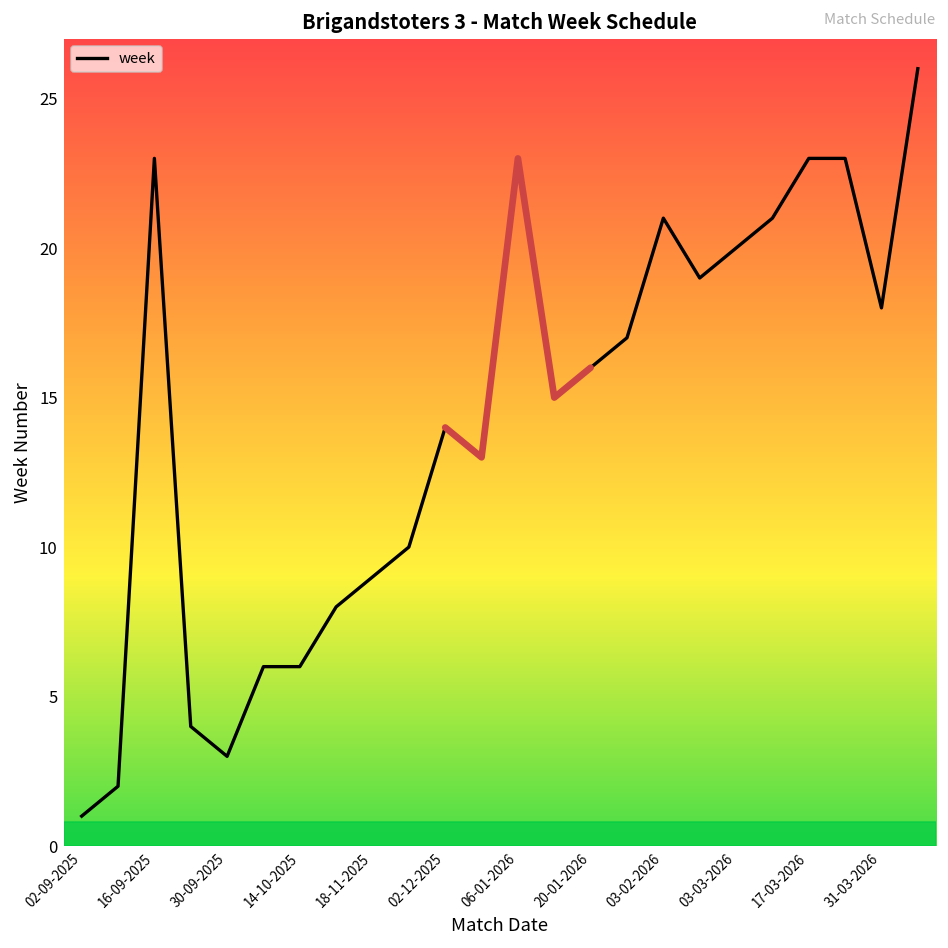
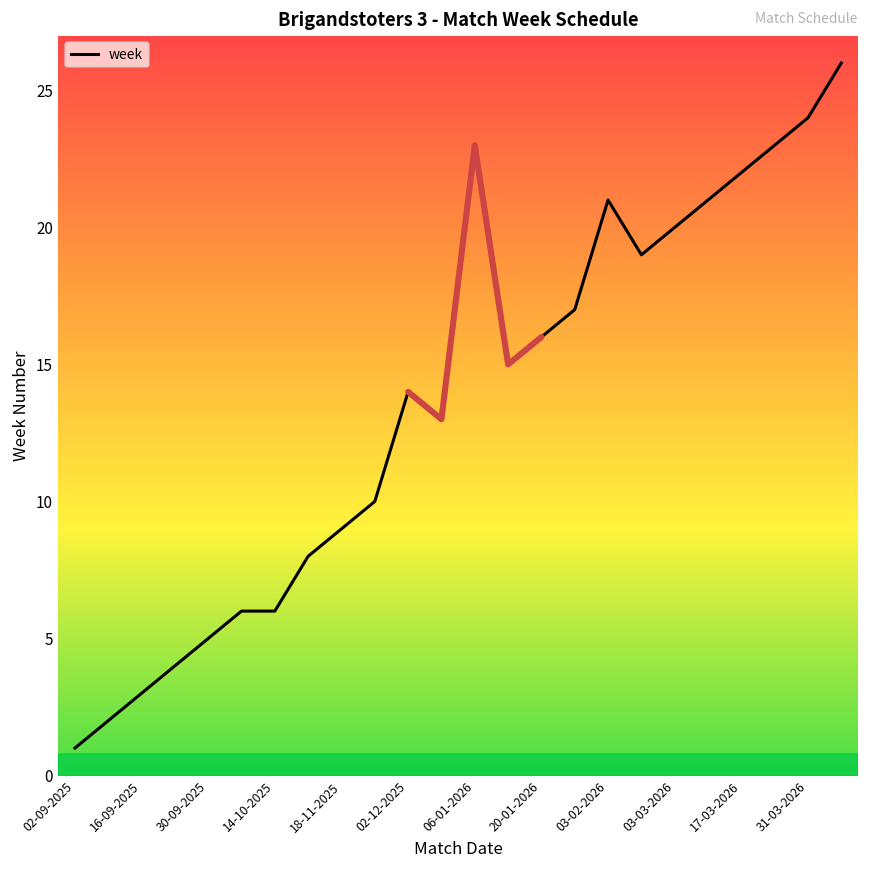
  {
    "week": {
      "02-09-2025": 1,
-     "16-09-2025": 23,
-     "30-09-2025": 3,
+     "16-09-2025": 3,
+     "30-09-2025": 5,
      "14-10-2025": 6,
      "18-11-2025": 9,
      "03-02-2026": 21,
      "03-03-2026": 20,
-     "17-03-2026": 23,
-     "31-03-2026": 18
+     "17-03-2026": 22,
+     "31-03-2026": 24
    }
  }
